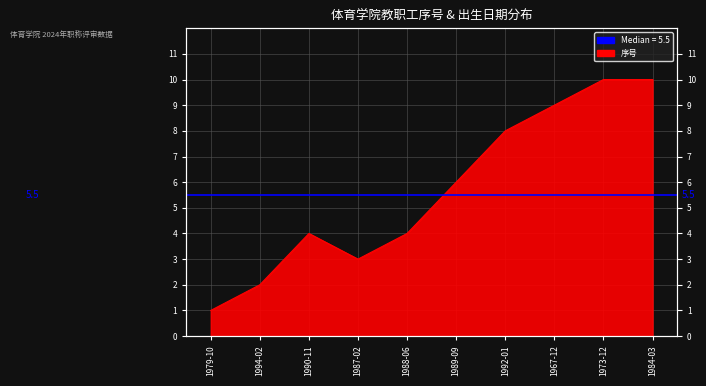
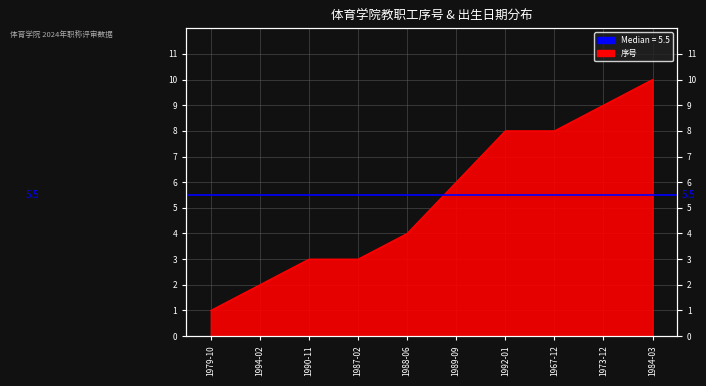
  {
    "1979-10": 1,
    "1994-02": 2,
-   "1990-11": 4,
+   "1990-11": 3,
    "1987-02": 3,
    "1988-06": 4,
    "1989-09": 6,
    "1992-01": 8,
-   "1967-12": 9,
-   "1973-12": 10,
+   "1967-12": 8,
+   "1973-12": 9,
    "1984-03": 10
  }
